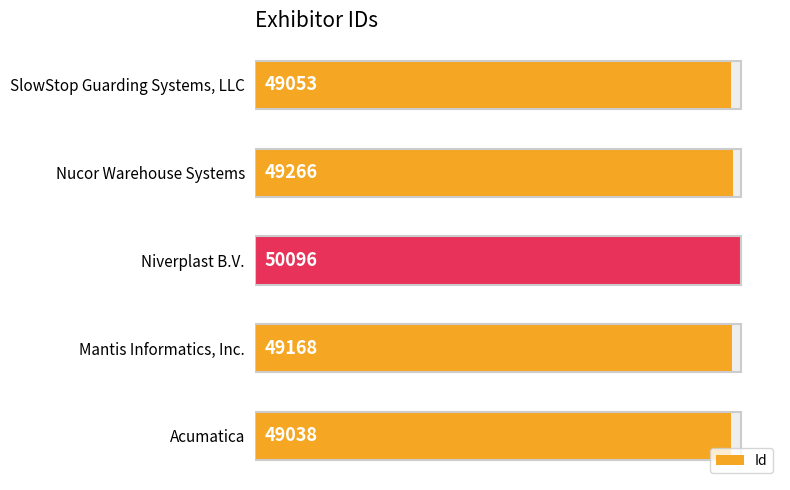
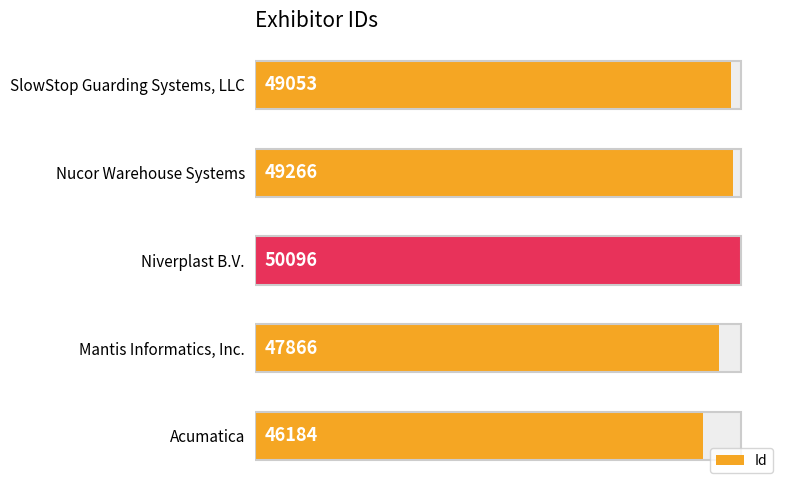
  {
    "Id": {
      "Niverplast B.V.": 50096,
-     "Mantis Informatics, Inc.": 49168,
-     "Acumatica": 49038
+     "Mantis Informatics, Inc.": 47866,
+     "Acumatica": 46184
    }
  }
